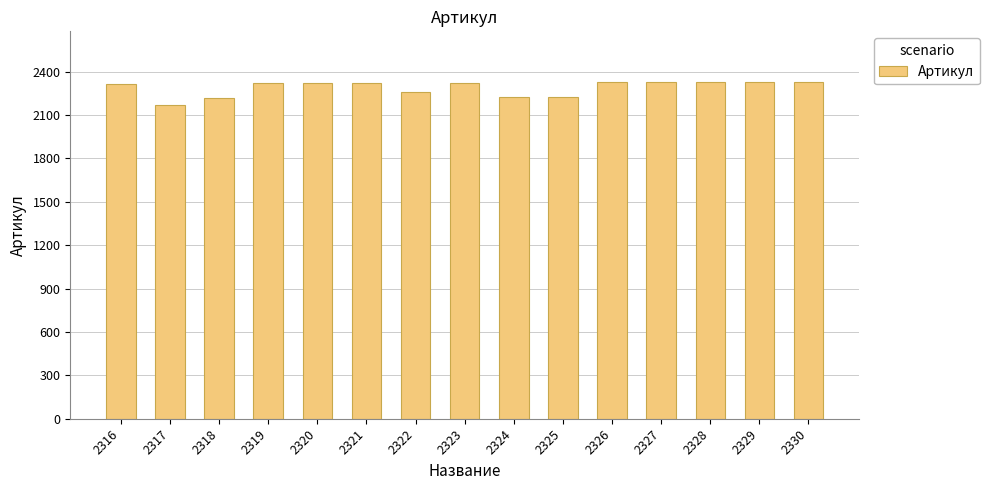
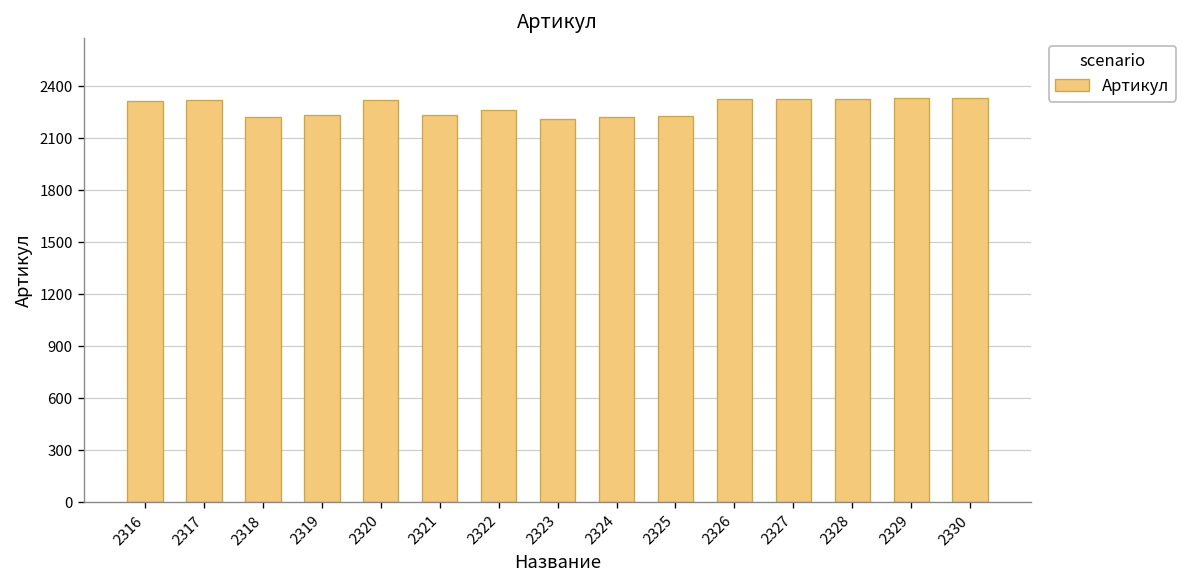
  {
    "2316": 2320,
-   "2317": 2170,
+   "2317": 2320,
    "2318": 2220,
-   "2319": 2320,
+   "2319": 2230,
    "2320": 2320,
-   "2321": 2320,
+   "2321": 2240,
    "2322": 2260,
-   "2323": 2320,
+   "2323": 2210,
    "2324": 2220,
    "2325": 2230,
    "2326": 2330,
    "2327": 2330,
    "2328": 2330,
    "2329": 2330,
    "2330": 2330
  }
